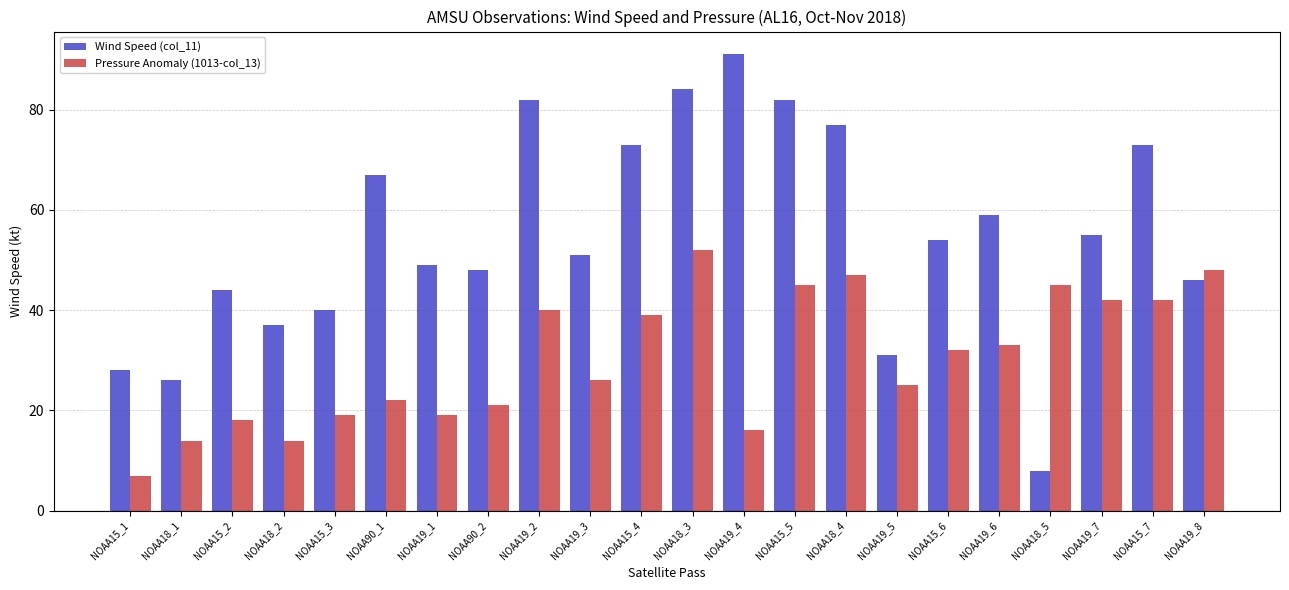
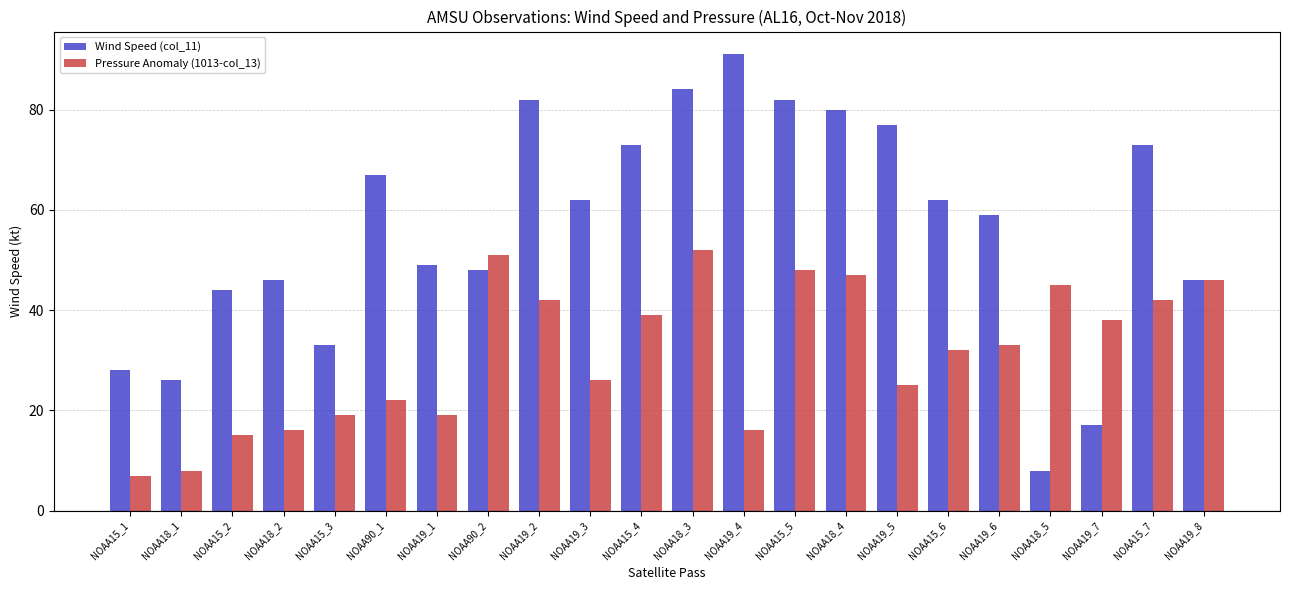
  {
    "Wind Speed (col_11)": {
      "NOAA15_1": 28,
      "NOAA18_1": 26,
      "NOAA15_2": 44,
-     "NOAA18_2": 37,
-     "NOAA15_3": 40,
+     "NOAA18_2": 46,
+     "NOAA15_3": 33,
      "NOAA90_1": 67,
      "NOAA19_1": 49,
      "NOAA90_2": 48,
      "NOAA19_2": 82,
-     "NOAA19_3": 51,
+     "NOAA19_3": 62,
      "NOAA15_4": 73,
      "NOAA18_3": 84,
      "NOAA19_4": 91,
      "NOAA15_5": 82,
-     "NOAA18_4": 77,
-     "NOAA19_5": 31,
-     "NOAA15_6": 54,
+     "NOAA18_4": 80,
+     "NOAA19_5": 77,
+     "NOAA15_6": 62,
      "NOAA19_6": 59,
      "NOAA18_5": 8,
-     "NOAA19_7": 55,
+     "NOAA19_7": 17,
      "NOAA15_7": 73,
      "NOAA19_8": 46
    },
    "Pressure Anomaly (1013-col_13)": {
      "NOAA15_1": 7,
-     "NOAA18_1": 14,
-     "NOAA15_2": 18,
-     "NOAA18_2": 14,
+     "NOAA18_1": 8,
+     "NOAA15_2": 15,
+     "NOAA18_2": 16,
      "NOAA15_3": 19,
      "NOAA90_1": 22,
      "NOAA19_1": 19,
-     "NOAA90_2": 21,
-     "NOAA19_2": 40,
+     "NOAA90_2": 51,
+     "NOAA19_2": 42,
      "NOAA19_3": 26,
      "NOAA15_4": 39,
      "NOAA18_3": 52,
      "NOAA19_4": 16,
-     "NOAA15_5": 45,
+     "NOAA15_5": 48,
      "NOAA18_4": 47,
      "NOAA19_5": 25,
      "NOAA15_6": 32,
      "NOAA19_6": 33,
      "NOAA18_5": 45,
-     "NOAA19_7": 42,
+     "NOAA19_7": 38,
      "NOAA15_7": 42,
-     "NOAA19_8": 48
+     "NOAA19_8": 46
    }
  }
